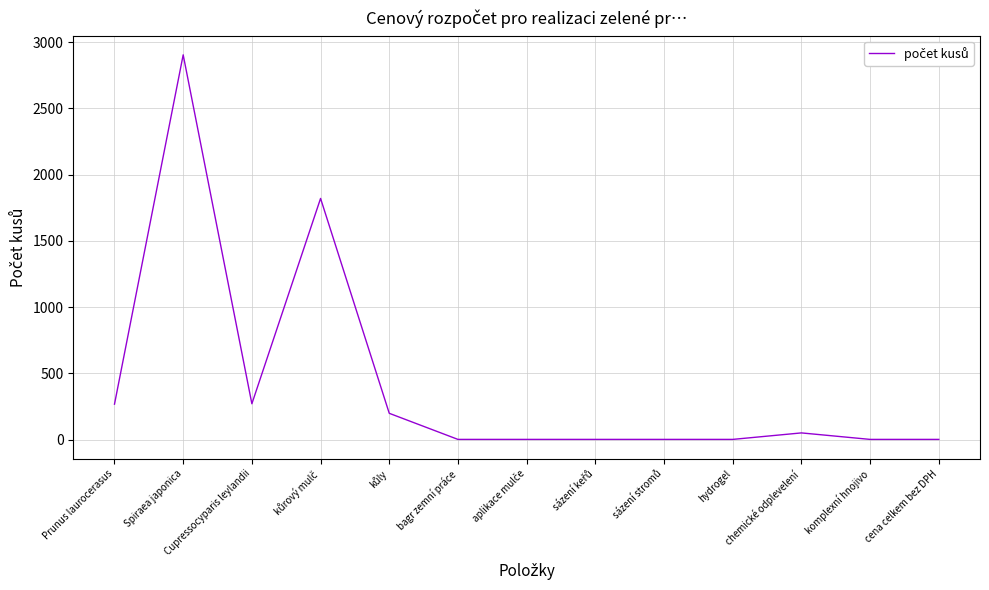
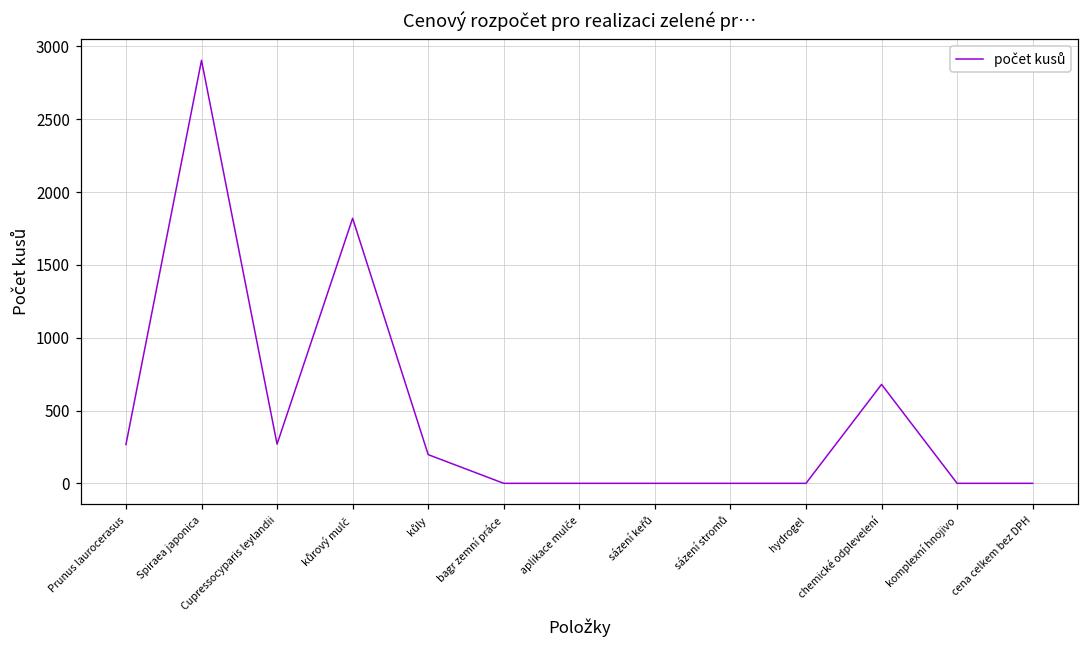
  {
    "Prunus laurocerasus": 270,
    "Spiraea japonica": 2900,
    "Cupressocyparis leylandii": 270,
    "kůrový mulč": 1820,
    "kůly": 200,
    "bagr zemní práce": 0,
    "aplikace mulče": 0,
    "sázení keřů": 0,
    "sázení stromů": 0,
    "hydrogel": 0,
-   "chemické odplevelení": 50,
+   "chemické odplevelení": 680,
    "komplexní hnojivo": 0,
    "cena celkem bez DPH": 0
  }
